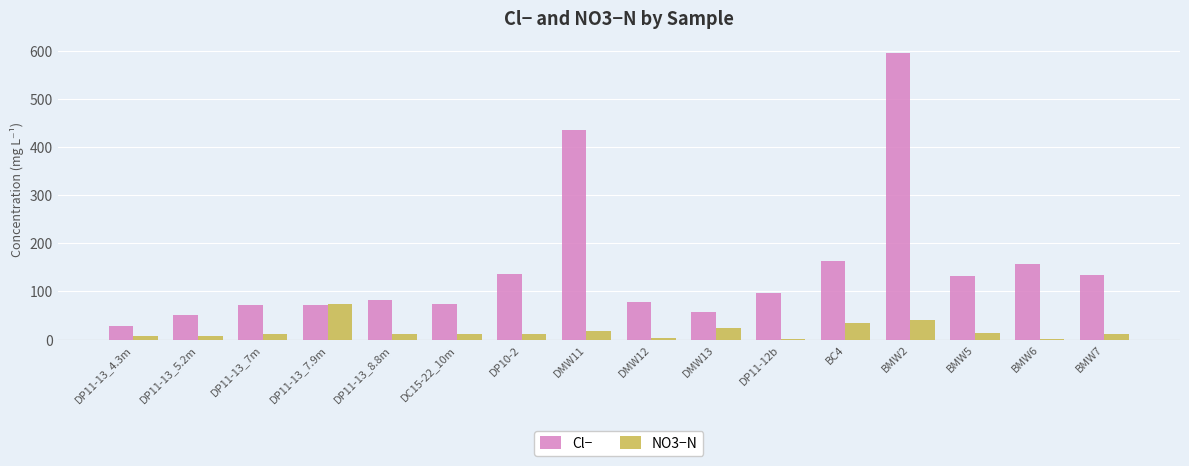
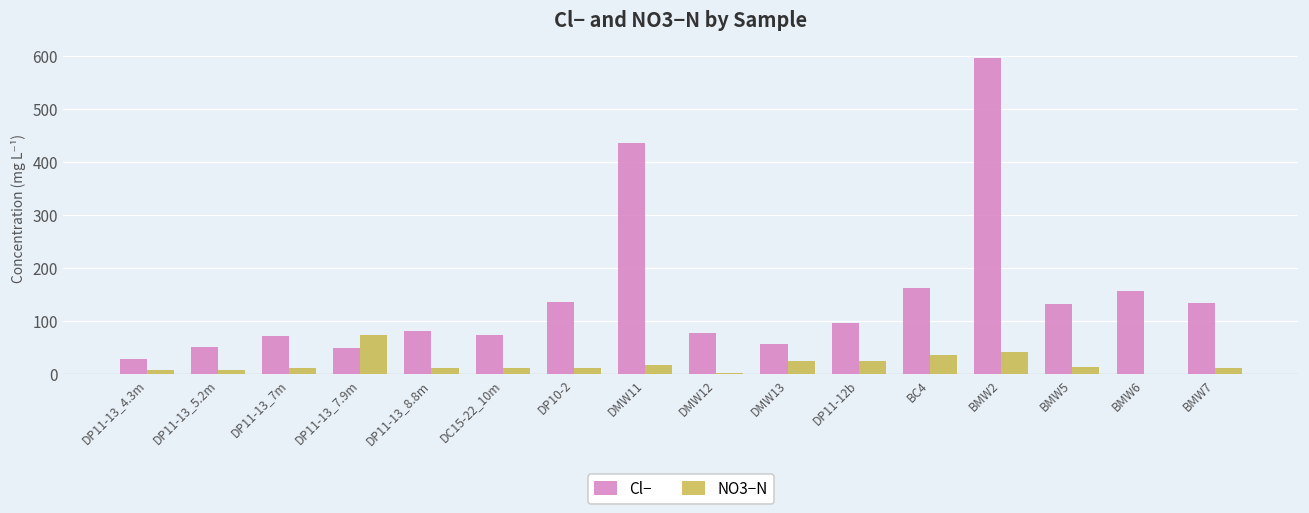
  {
    "Cl−": {
      "DP11-13_4.3m": 30,
      "DP11-13_5.2m": 50,
      "DP11-13_7m": 70,
-     "DP11-13_7.9m": 70,
+     "DP11-13_7.9m": 50,
      "DP11-13_8.8m": 80,
      "DC15-22_10m": 70,
      "DP10-2": 140,
      "DMW11": 440,
      "DMW12": 80,
      "DMW13": 60,
      "DP11-12b": 100,
      "BC4": 160,
      "BMW2": 600,
      "BMW5": 130,
      "BMW6": 160,
      "BMW7": 130
    },
    "NO3−N": {
      "DP11-13_4.3m": 10,
      "DP11-13_5.2m": 10,
      "DP11-13_7m": 10,
      "DP11-13_7.9m": 70,
      "DP11-13_8.8m": 10,
      "DC15-22_10m": 10,
      "DP10-2": 10,
      "DMW11": 20,
      "DMW13": 20,
-     "DP11-12b": 0,
+     "DP11-12b": 20,
      "BC4": 40,
      "BMW2": 40,
      "BMW5": 10,
      "BMW7": 10
    }
  }
